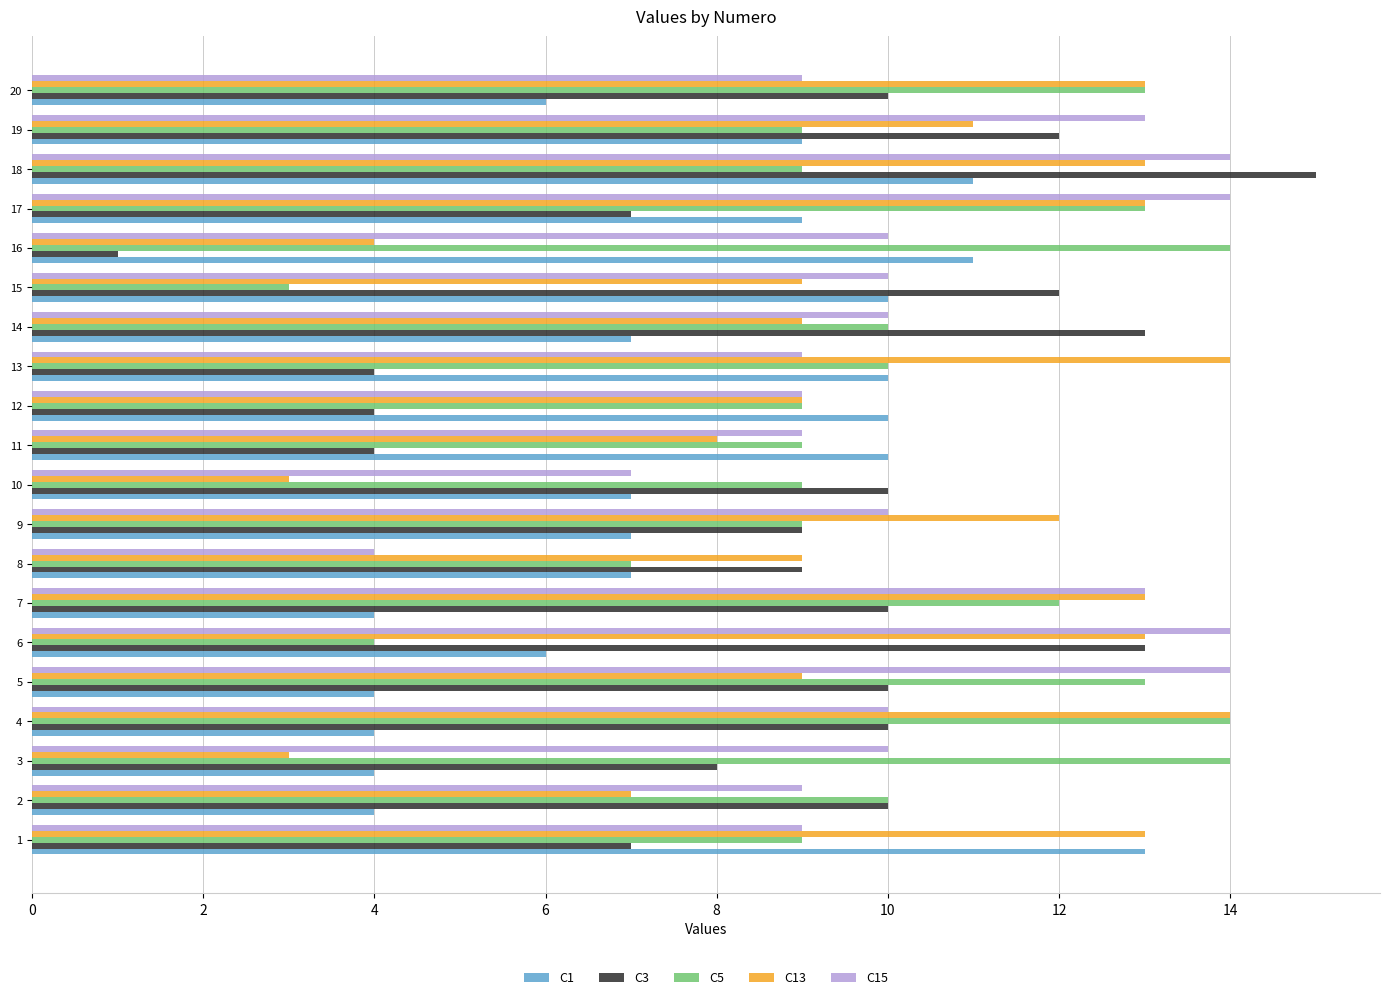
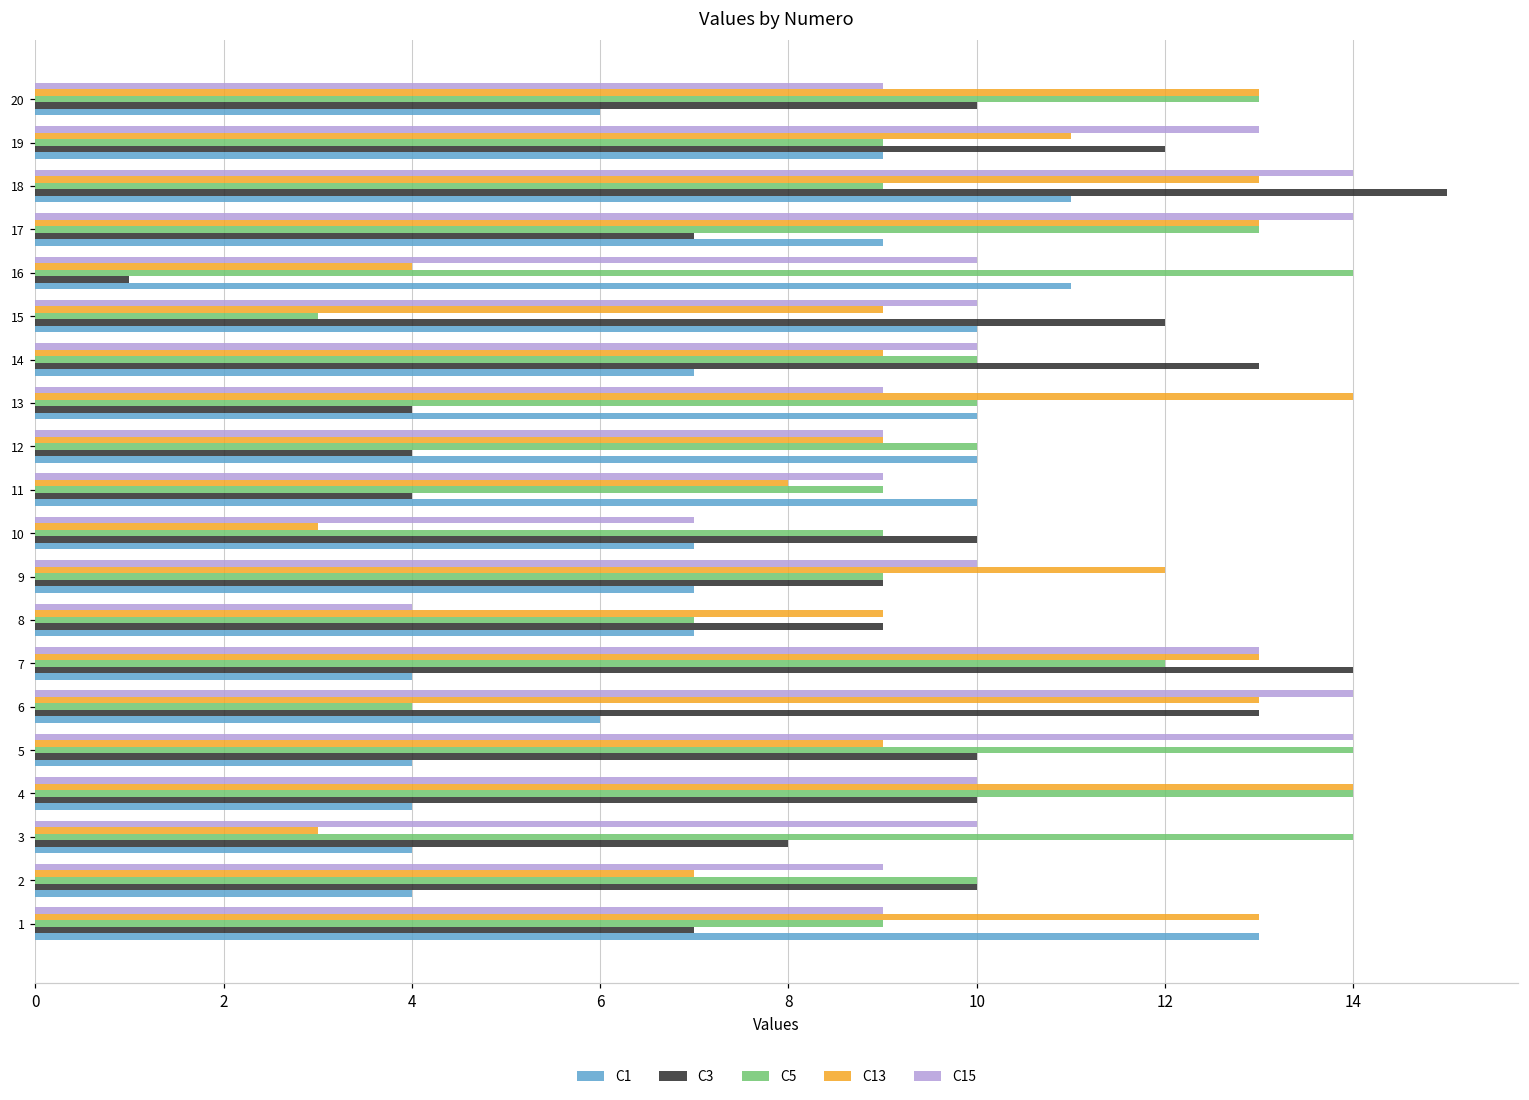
  {
    "C1": {
      "20": 6,
      "19": 9,
      "18": 11,
      "17": 9,
      "16": 11,
      "15": 10,
      "14": 7,
      "13": 10,
      "12": 10,
      "11": 10,
      "10": 7,
      "9": 7,
      "8": 7,
      "7": 4,
      "6": 6,
      "5": 4,
      "4": 4,
      "3": 4,
      "2": 4,
      "1": 13
    },
    "C3": {
      "20": 10,
      "19": 12,
      "18": 15,
      "17": 7,
      "16": 1,
      "15": 12,
      "14": 13,
      "13": 4,
      "12": 4,
      "11": 4,
      "10": 10,
      "9": 9,
      "8": 9,
-     "7": 10,
+     "7": 14,
      "6": 13,
      "5": 10,
      "4": 10,
      "3": 8,
      "2": 10,
      "1": 7
    },
    "C5": {
      "20": 13,
      "19": 9,
      "18": 9,
      "17": 13,
      "16": 14,
      "15": 3,
      "14": 10,
      "13": 10,
-     "12": 9,
+     "12": 10,
      "11": 9,
      "10": 9,
      "9": 9,
      "8": 7,
      "7": 12,
      "6": 4,
-     "5": 13,
+     "5": 14,
      "4": 14,
      "3": 14,
      "2": 10,
      "1": 9
    },
    "C13": {
      "20": 13,
      "19": 11,
      "18": 13,
      "17": 13,
      "16": 4,
      "15": 9,
      "14": 9,
      "13": 14,
      "12": 9,
      "11": 8,
      "10": 3,
      "9": 12,
      "8": 9,
      "7": 13,
      "6": 13,
      "5": 9,
      "4": 14,
      "3": 3,
      "2": 7,
      "1": 13
    },
    "C15": {
      "20": 9,
      "19": 13,
      "18": 14,
      "17": 14,
      "16": 10,
      "15": 10,
      "14": 10,
      "13": 9,
      "12": 9,
      "11": 9,
      "10": 7,
      "9": 10,
      "8": 4,
      "7": 13,
      "6": 14,
      "5": 14,
      "4": 10,
      "3": 10,
      "2": 9,
      "1": 9
    }
  }
